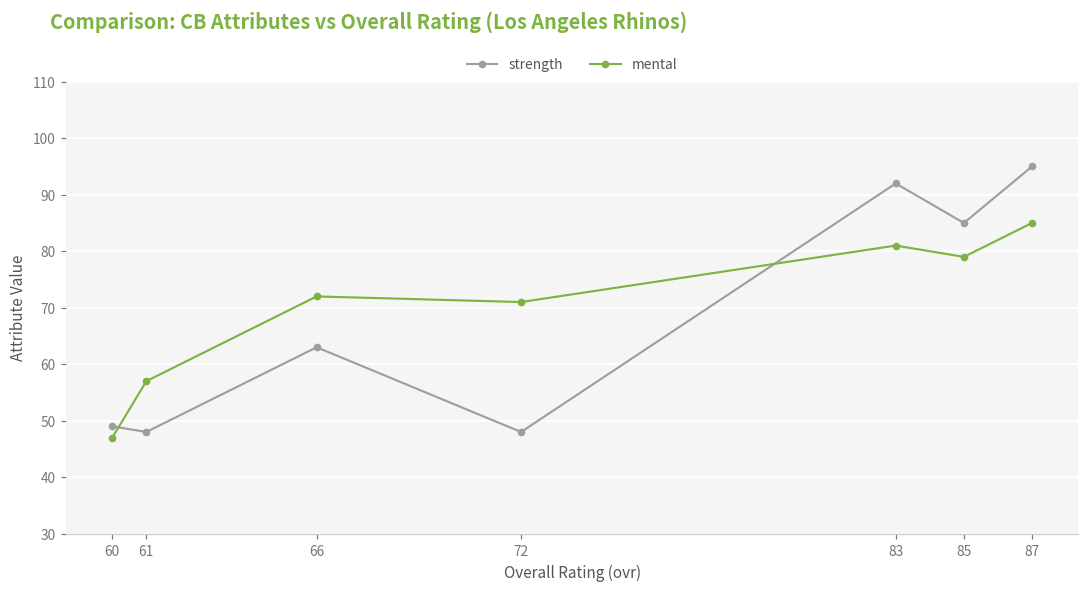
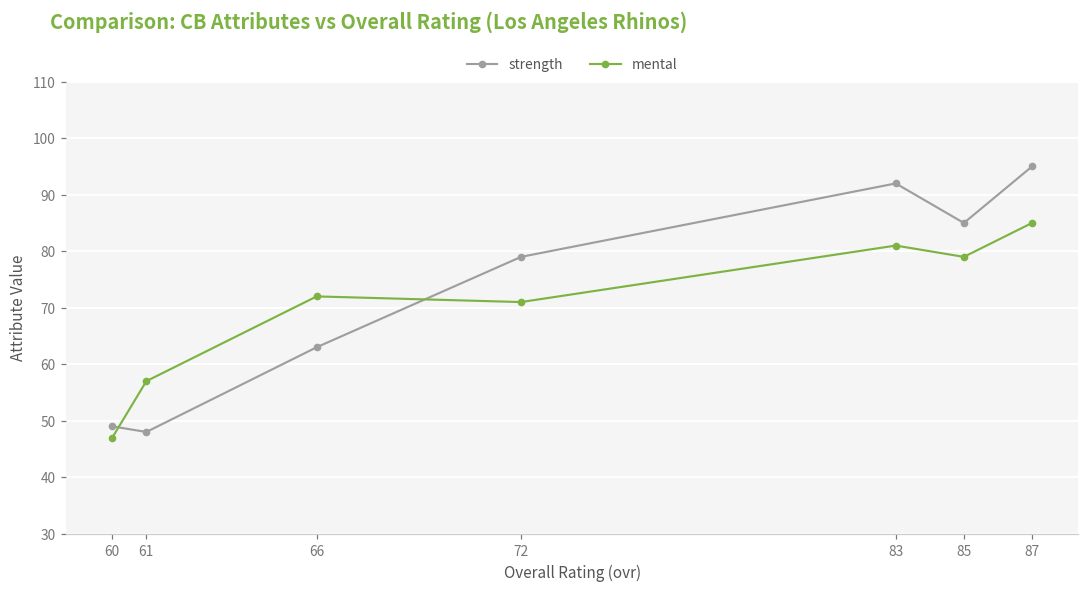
  {
    "strength": {
      "60": 49,
      "61": 48,
      "66": 63,
-     "72": 48,
+     "72": 79,
      "83": 92,
      "85": 85,
      "87": 95
    },
    "mental": {
      "60": 47,
      "61": 57,
      "66": 72,
      "72": 71,
      "83": 81,
      "85": 79,
      "87": 85
    }
  }
